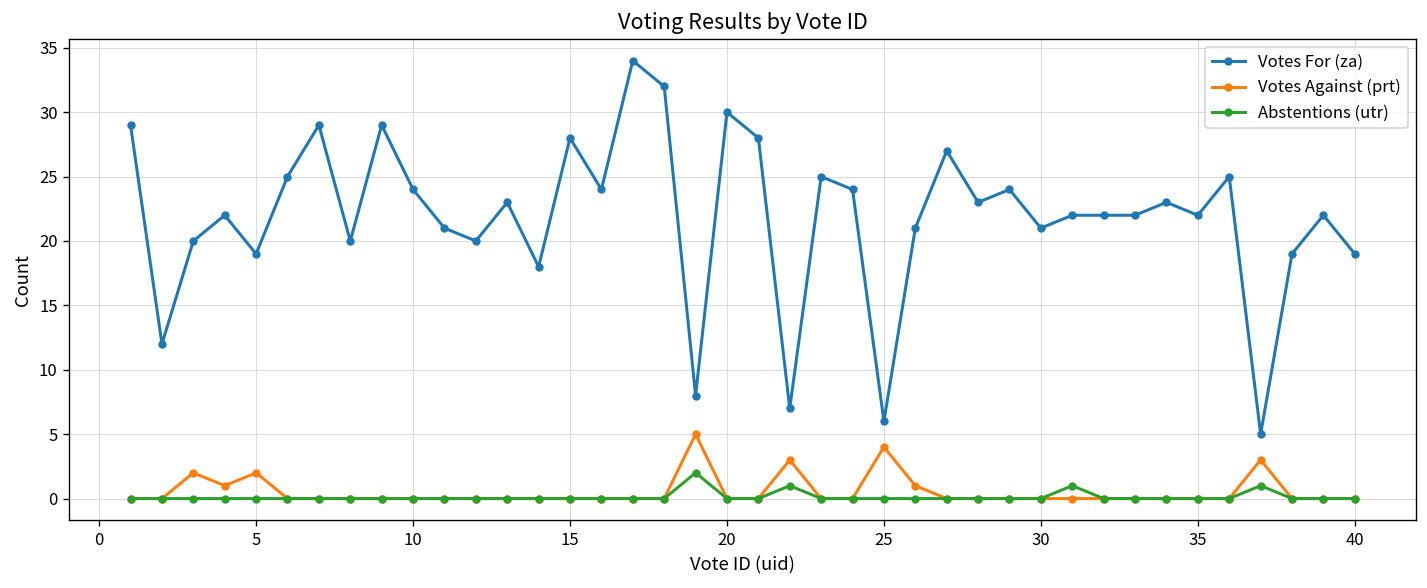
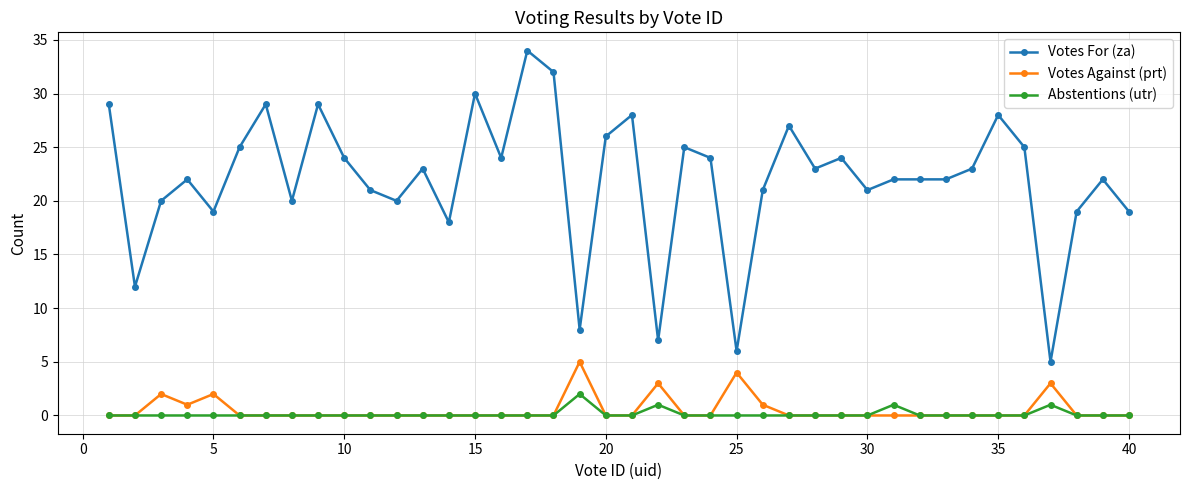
  {
    "Votes For (za)": {
      "5": 19,
      "10": 24,
-     "15": 28,
-     "20": 30,
+     "15": 30,
+     "20": 26,
      "25": 6,
      "30": 21,
-     "35": 22,
+     "35": 28,
      "40": 19
    },
    "Votes Against (prt)": {
      "5": 2,
      "25": 4
    },
    "Abstentions (utr)": {
      "5": 0,
      "25": 0
    }
  }
